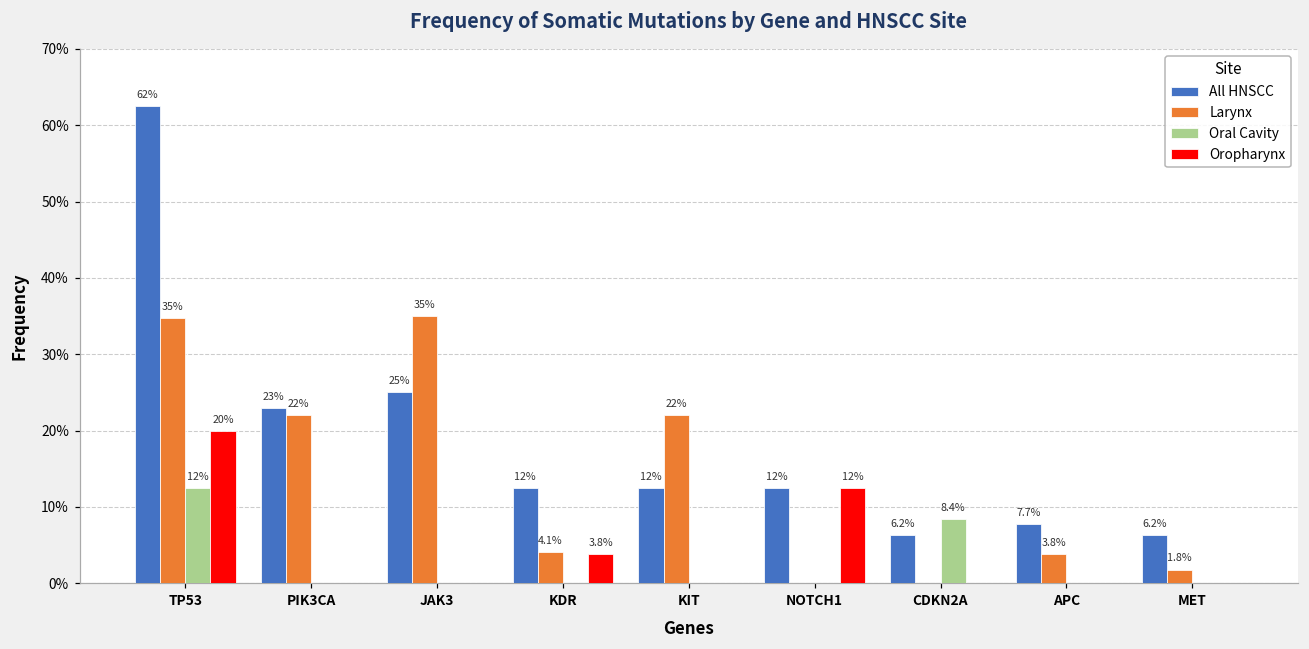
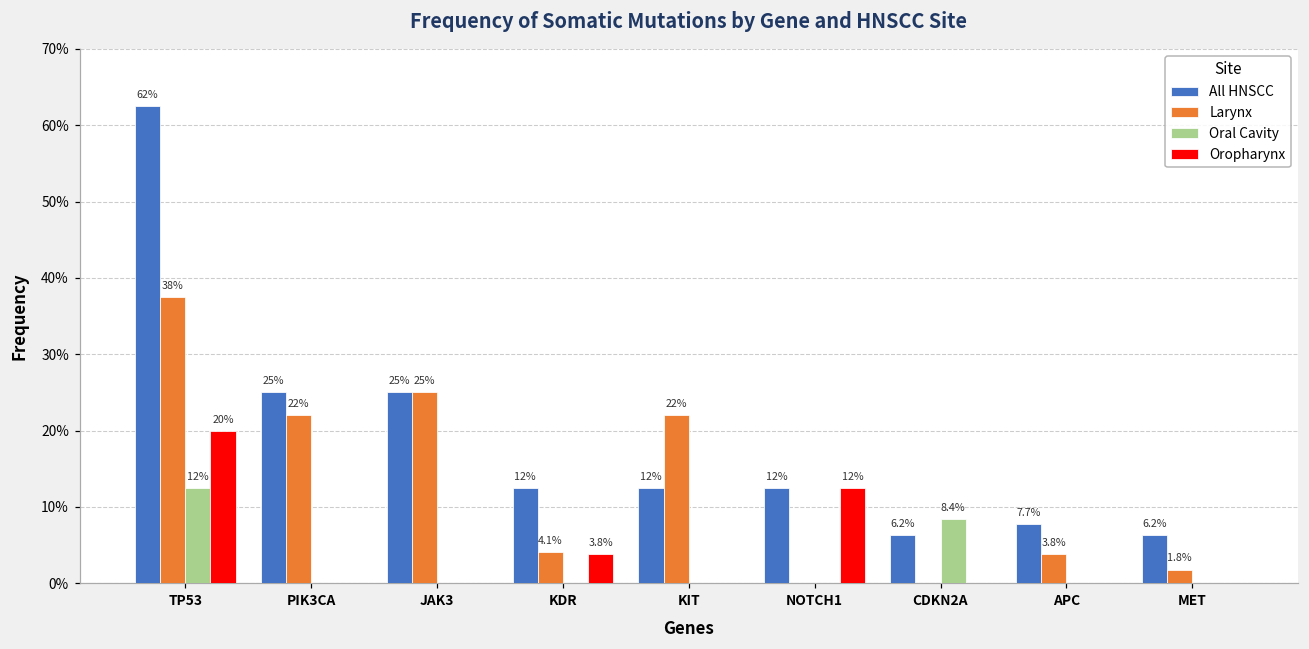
  {
    "All HNSCC": {
      "TP53": "62%",
-     "PIK3CA": "23%",
+     "PIK3CA": "25%",
      "JAK3": "25%",
      "KDR": "12%",
      "KIT": "12%",
      "NOTCH1": "12%",
      "CDKN2A": "6.2%",
      "APC": "7.7%",
      "MET": "6.2%"
    },
    "Larynx": {
-     "TP53": "35%",
+     "TP53": "38%",
      "PIK3CA": "22%",
-     "JAK3": "35%",
+     "JAK3": "25%",
      "KDR": "4.1%",
      "KIT": "22%",
      "APC": "3.8%",
      "MET": "1.8%"
    },
    "Oral Cavity": {
      "TP53": "12%",
      "CDKN2A": "8.4%"
    },
    "Oropharynx": {
      "TP53": "20%",
      "KDR": "3.8%",
      "NOTCH1": "12%"
    }
  }
